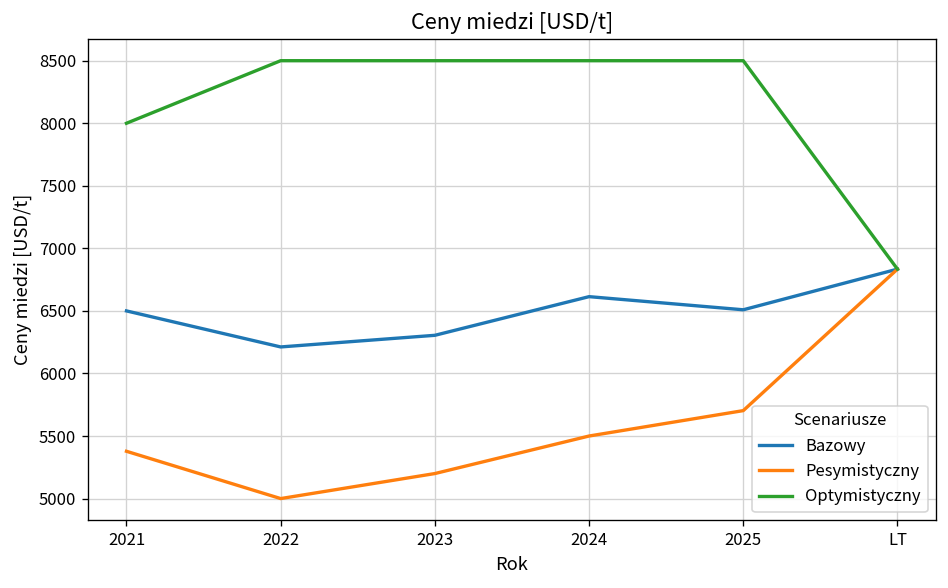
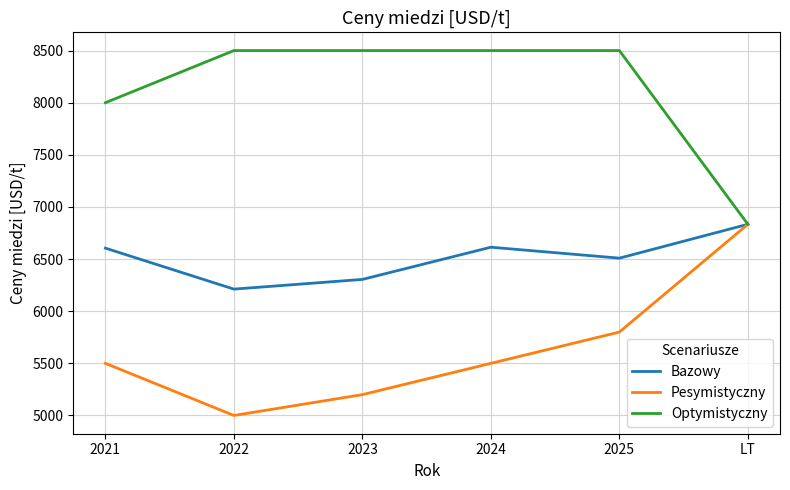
  {
    "Bazowy": {
-     "2021": 6500,
+     "2021": 6610,
      "2022": 6210,
      "2023": 6310,
      "2024": 6610,
      "2025": 6510
    },
    "Pesymistyczny": {
-     "2021": 5380,
+     "2021": 5500,
      "2022": 5000,
      "2023": 5200,
      "2024": 5500,
-     "2025": 5700
+     "2025": 5800
    },
    "Optymistyczny": {
      "2021": 8000,
      "2022": 8500,
      "2023": 8500,
      "2024": 8500,
      "2025": 8500
    }
  }
